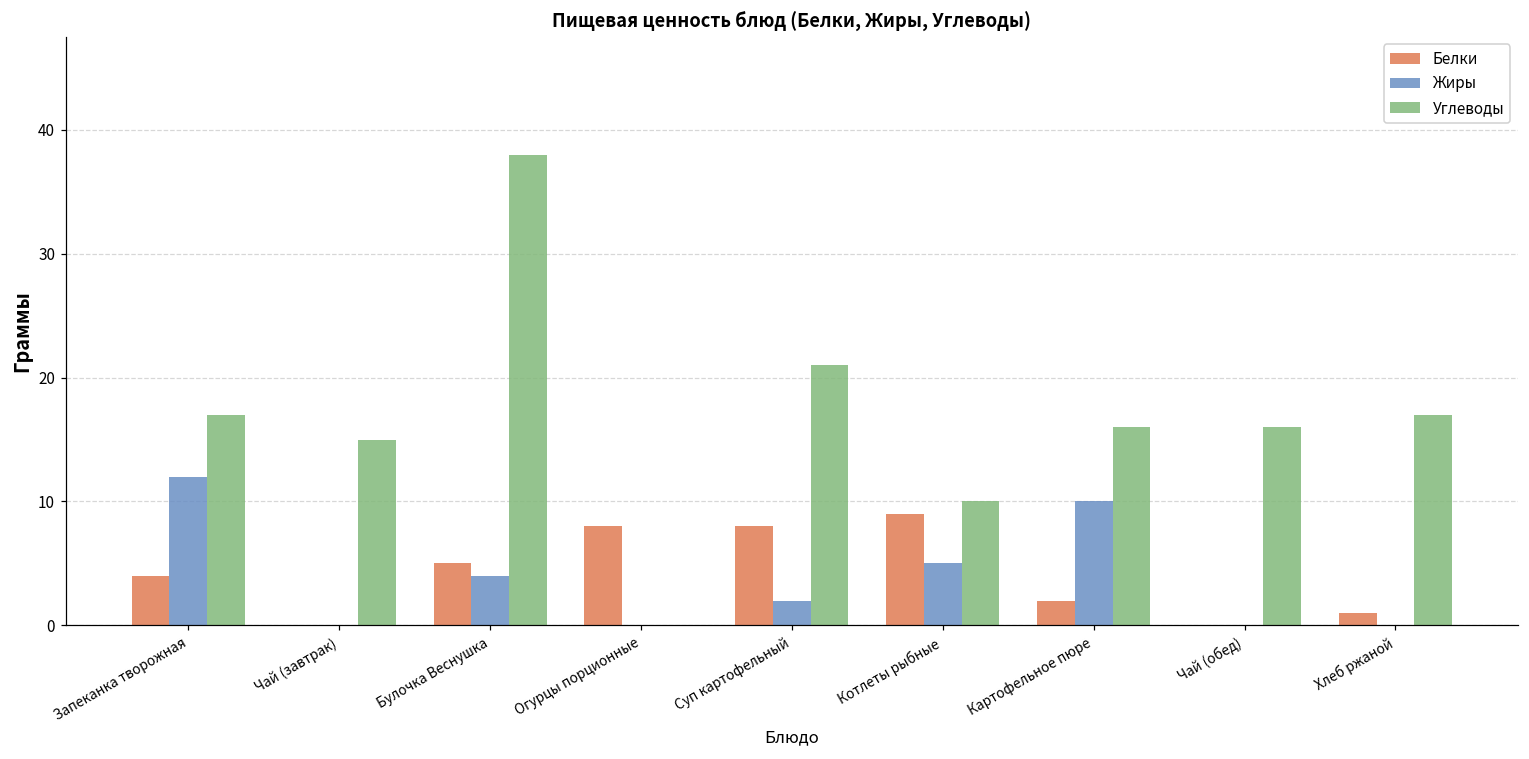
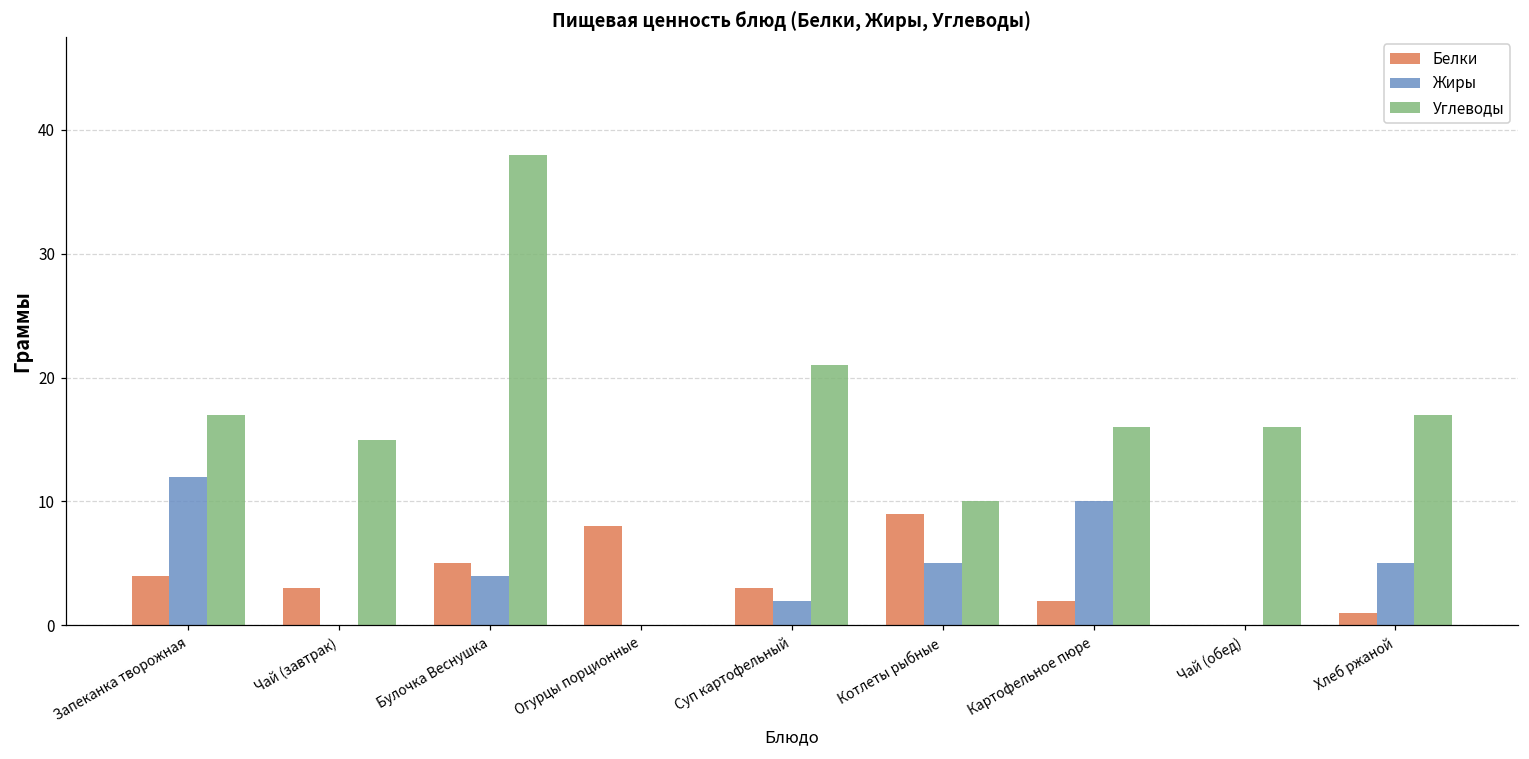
  {
    "Белки": {
      "Запеканка творожная": 4,
-     "Чай (завтрак)": 0,
+     "Чай (завтрак)": 3,
      "Булочка Веснушка": 5,
      "Огурцы порционные": 8,
-     "Суп картофельный": 8,
+     "Суп картофельный": 3,
      "Котлеты рыбные": 9,
      "Картофельное пюре": 2,
      "Чай (обед)": 0,
      "Хлеб ржаной": 1
    },
    "Жиры": {
      "Запеканка творожная": 12,
      "Чай (завтрак)": 0,
      "Булочка Веснушка": 4,
      "Огурцы порционные": 0,
      "Суп картофельный": 2,
      "Котлеты рыбные": 5,
      "Картофельное пюре": 10,
      "Чай (обед)": 0,
-     "Хлеб ржаной": 0
+     "Хлеб ржаной": 5
    },
    "Углеводы": {
      "Запеканка творожная": 17,
      "Чай (завтрак)": 15,
      "Булочка Веснушка": 38,
      "Огурцы порционные": 0,
      "Суп картофельный": 21,
      "Котлеты рыбные": 10,
      "Картофельное пюре": 16,
      "Чай (обед)": 16,
      "Хлеб ржаной": 17
    }
  }
